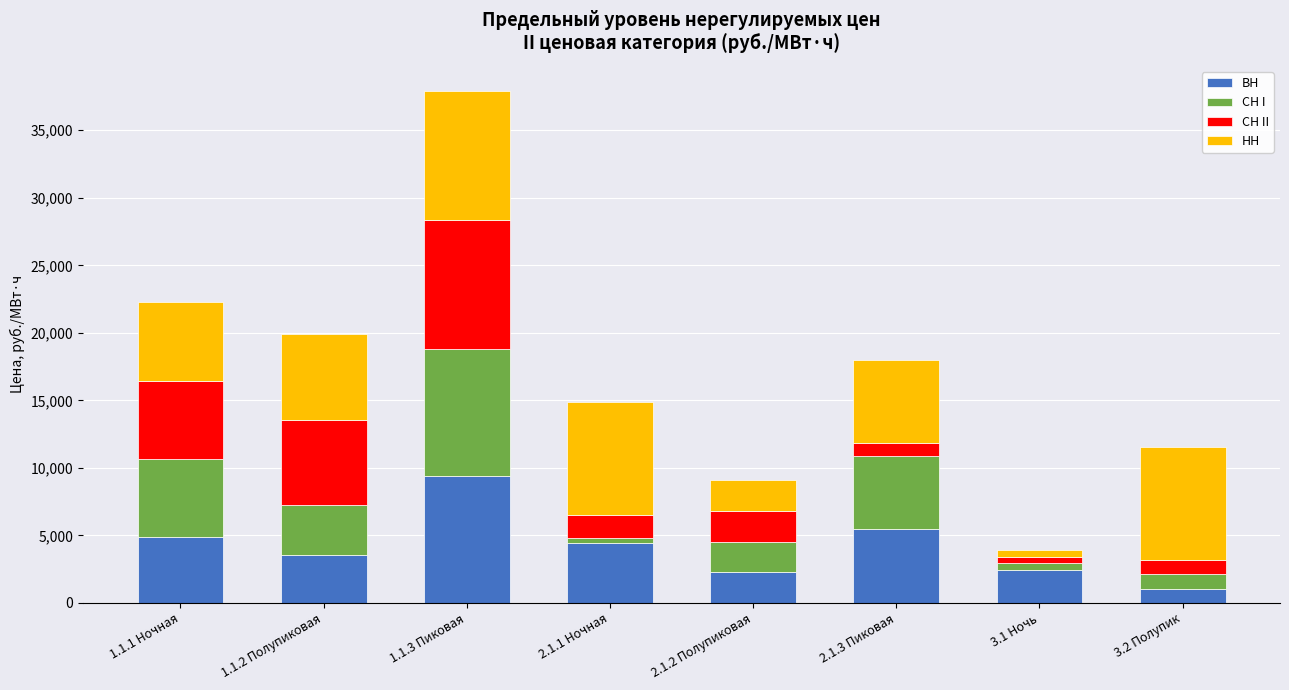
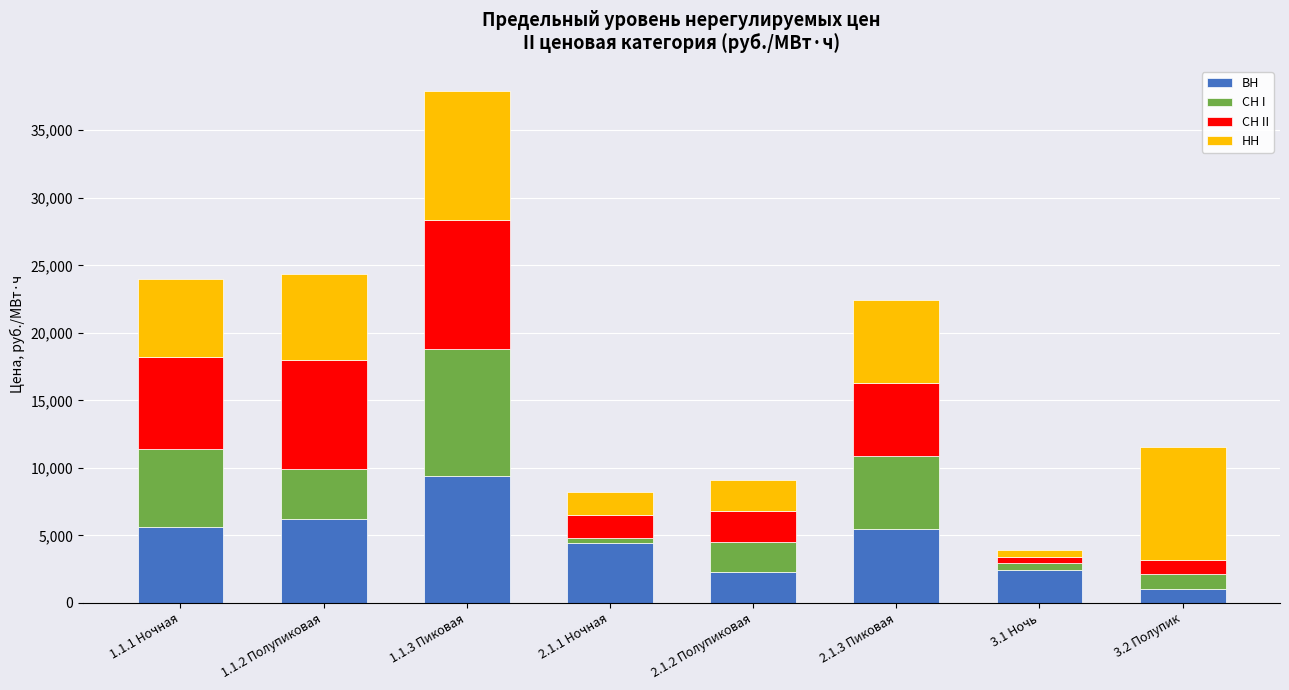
  {
    "ВН": {
-     "1.1.1 Ночная": "4,900",
-     "1.1.2 Полупиковая": "3,500",
+     "1.1.1 Ночная": "5,700",
+     "1.1.2 Полупиковая": "6,200",
      "1.1.3 Пиковая": "9,400",
      "2.1.1 Ночная": "4,400",
      "2.1.2 Полупиковая": "2,300",
      "2.1.3 Пиковая": "5,400",
      "3.1 Ночь": "2,400",
      "3.2 Полупик": "1,100"
    },
    "СН I": {
      "1.1.1 Ночная": "5,700",
      "1.1.2 Полупиковая": "3,700",
      "1.1.3 Пиковая": "9,500",
      "2.1.1 Ночная": "400",
      "2.1.2 Полупиковая": "2,300",
      "2.1.3 Пиковая": "5,400",
      "3.1 Ночь": "500",
      "3.2 Полупик": "1,100"
    },
    "СН II": {
-     "1.1.1 Ночная": "5,800",
-     "1.1.2 Полупиковая": "6,300",
+     "1.1.1 Ночная": "6,800",
+     "1.1.2 Полупиковая": "8,100",
      "1.1.3 Пиковая": "9,500",
      "2.1.1 Ночная": "1,700",
      "2.1.2 Полупиковая": "2,300",
-     "2.1.3 Пиковая": "1,000",
+     "2.1.3 Пиковая": "5,400",
      "3.1 Ночь": "500",
      "3.2 Полупик": "1,100"
    },
    "НН": {
      "1.1.1 Ночная": "5,800",
      "1.1.2 Полупиковая": "6,400",
      "1.1.3 Пиковая": "9,500",
-     "2.1.1 Ночная": "8,400",
+     "2.1.1 Ночная": "1,700",
      "2.1.2 Полупиковая": "2,300",
      "2.1.3 Пиковая": "6,100",
      "3.1 Ночь": "500",
      "3.2 Полупик": "8,300"
    }
  }
